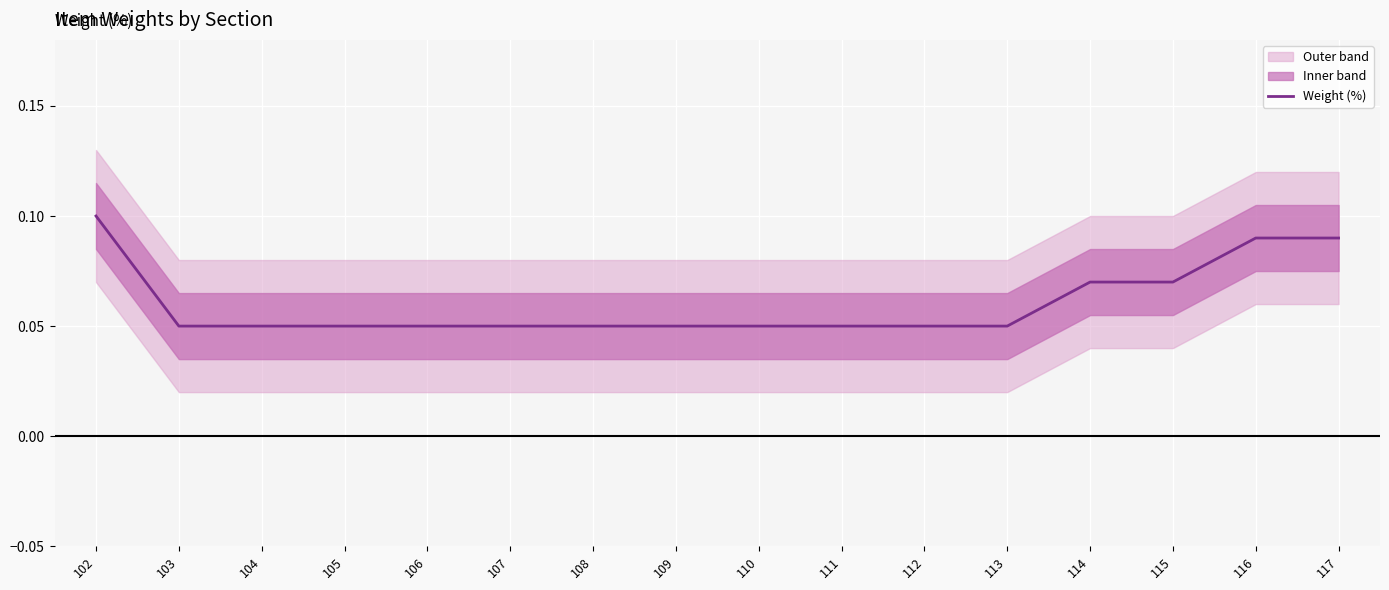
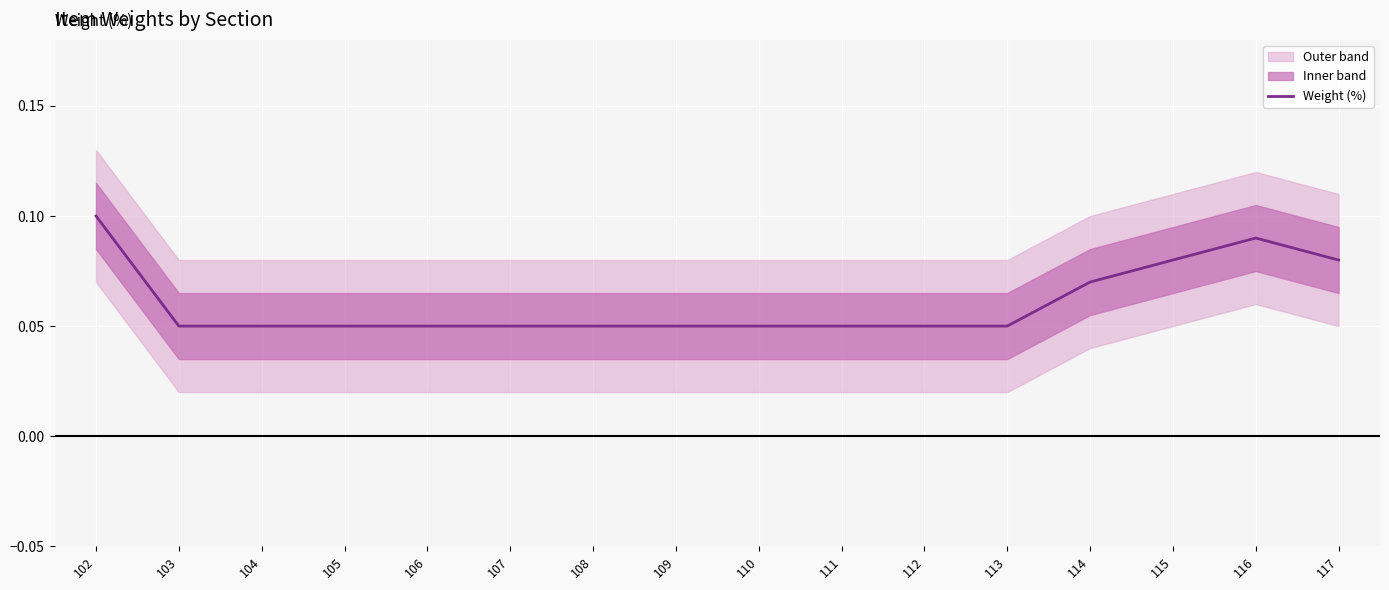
  {
    "Weight (%)": {
      "102": 0.10,
      "103": 0.05,
      "104": 0.05,
      "105": 0.05,
      "106": 0.05,
      "107": 0.05,
      "108": 0.05,
      "109": 0.05,
      "110": 0.05,
      "111": 0.05,
      "112": 0.05,
      "113": 0.05,
      "114": 0.07,
-     "115": 0.07,
+     "115": 0.08,
      "116": 0.09,
-     "117": 0.09
+     "117": 0.08
    }
  }
